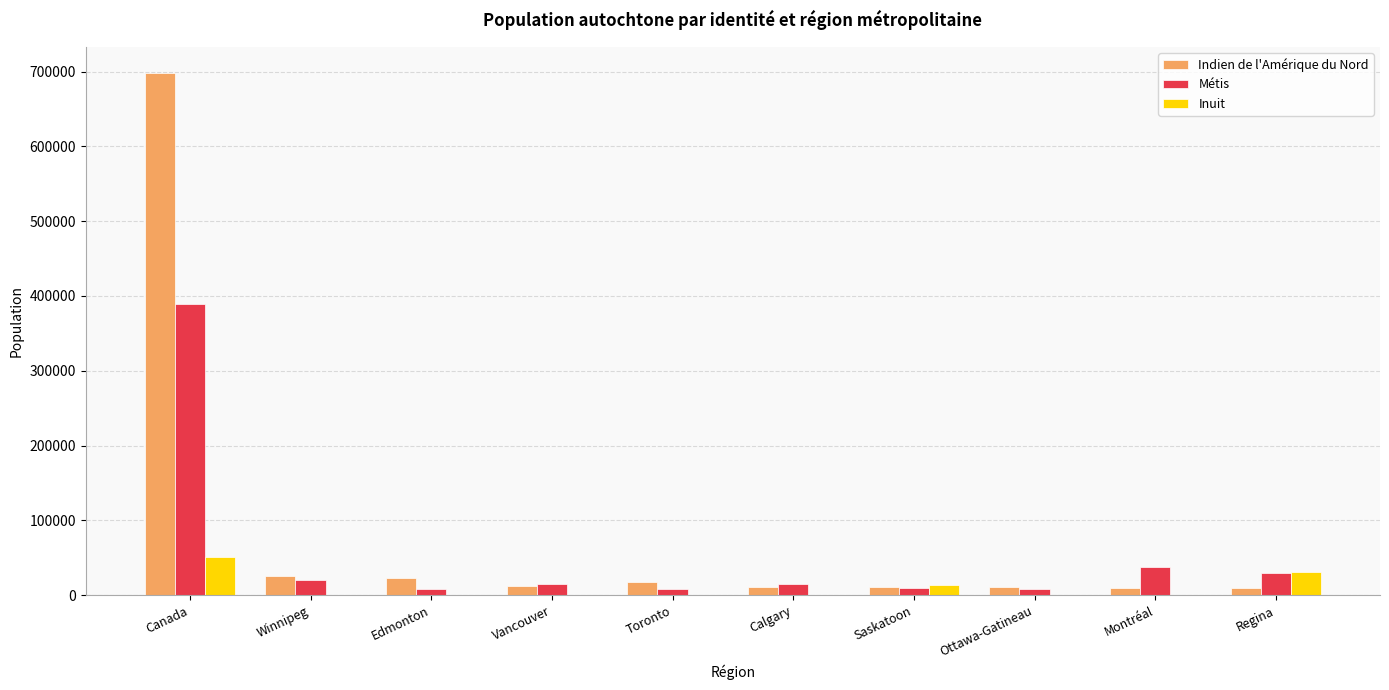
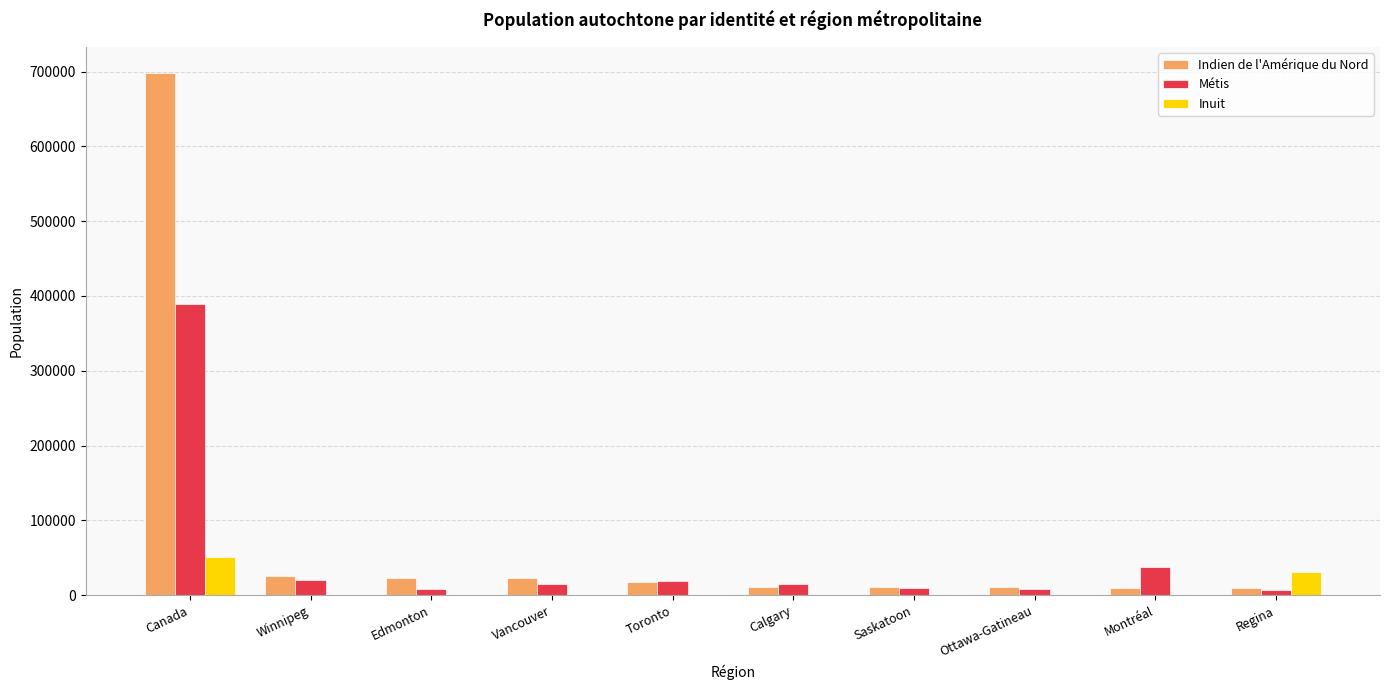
  {
    "Indien de l'Amérique du Nord": {
      "Canada": 700000,
      "Winnipeg": 30000,
      "Edmonton": 20000,
-     "Vancouver": 10000,
+     "Vancouver": 20000,
      "Toronto": 20000,
      "Calgary": 10000,
      "Saskatoon": 10000,
      "Ottawa-Gatineau": 10000,
      "Montréal": 10000,
      "Regina": 10000
    },
    "Métis": {
      "Canada": 390000,
      "Winnipeg": 20000,
      "Edmonton": 10000,
      "Vancouver": 20000,
-     "Toronto": 10000,
+     "Toronto": 20000,
      "Calgary": 10000,
      "Saskatoon": 10000,
      "Ottawa-Gatineau": 10000,
      "Montréal": 40000,
-     "Regina": 30000
+     "Regina": 10000
    },
    "Inuit": {
      "Canada": 50000,
-     "Saskatoon": 10000,
+     "Saskatoon": 0,
      "Regina": 30000
    }
  }
